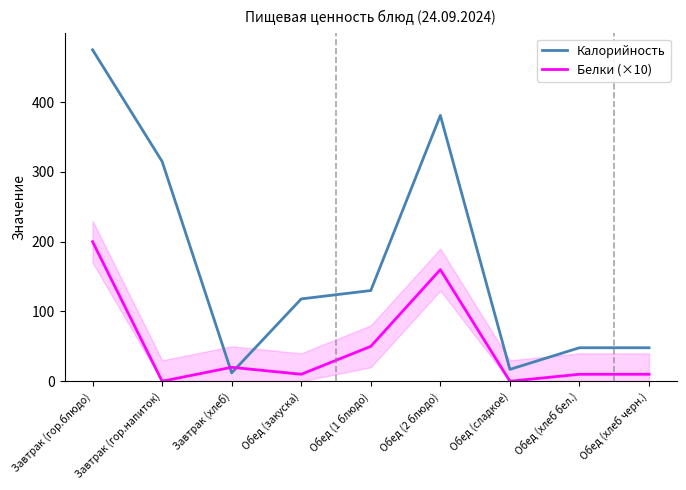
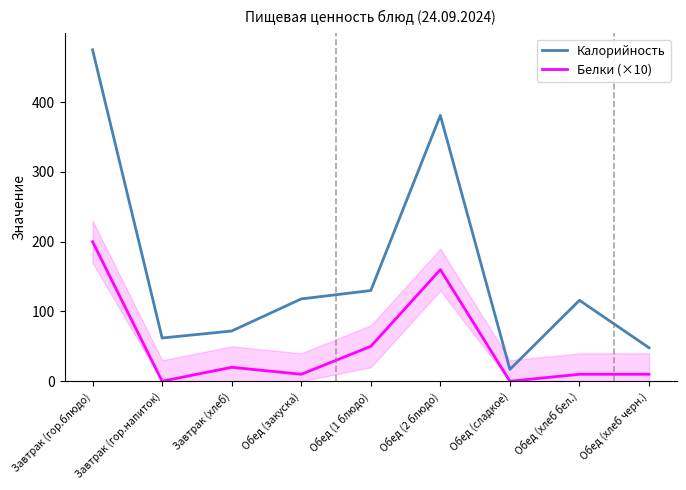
  {
    "Калорийность": {
      "Завтрак (гор.блюдо)": 480,
-     "Завтрак (гор.напиток)": 320,
-     "Завтрак (хлеб)": 10,
+     "Завтрак (гор.напиток)": 60,
+     "Завтрак (хлеб)": 70,
      "Обед (закуска)": 120,
      "Обед (1 блюдо)": 130,
      "Обед (2 блюдо)": 380,
      "Обед (сладкое)": 20,
-     "Обед (хлеб бел.)": 50,
+     "Обед (хлеб бел.)": 120,
      "Обед (хлеб черн.)": 50
    }
  }
